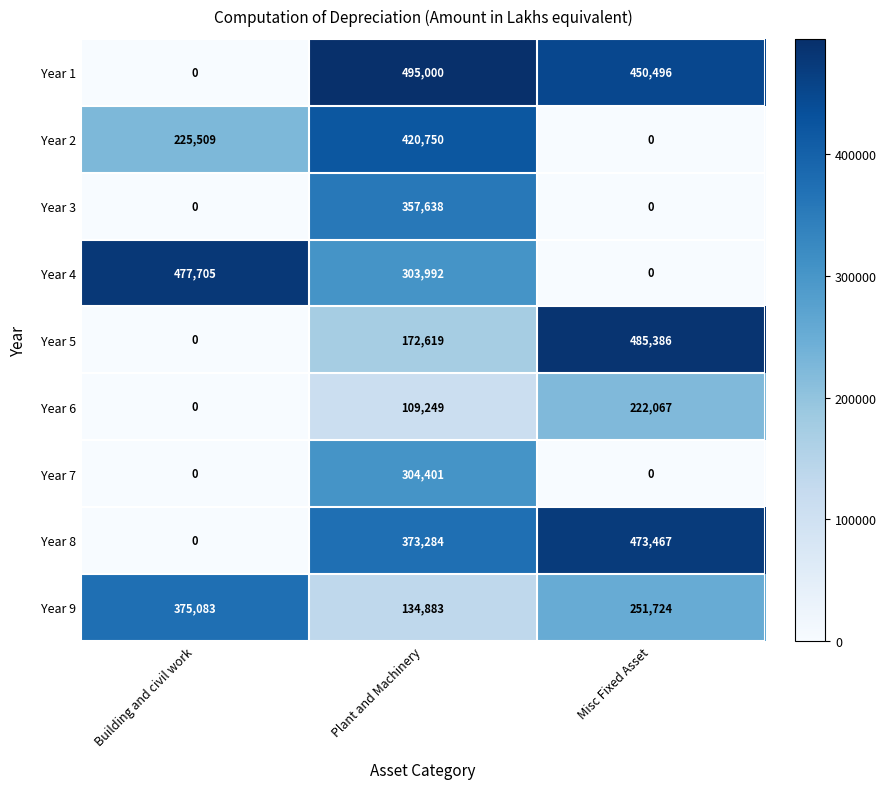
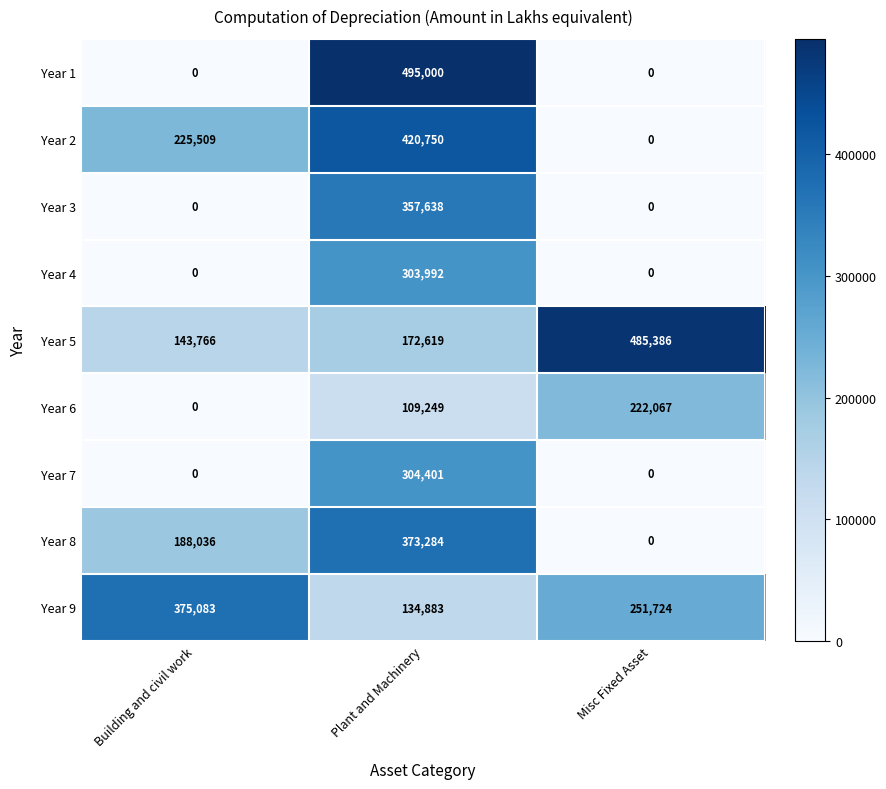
  {
    "Year 1": {
      "Building and civil work": "0",
      "Plant and Machinery": "495,000",
-     "Misc Fixed Asset": "450,496"
+     "Misc Fixed Asset": "0"
    },
    "Year 2": {
      "Building and civil work": "225,509",
      "Plant and Machinery": "420,750",
      "Misc Fixed Asset": "0"
    },
    "Year 3": {
      "Building and civil work": "0",
      "Plant and Machinery": "357,638",
      "Misc Fixed Asset": "0"
    },
    "Year 4": {
-     "Building and civil work": "477,705",
+     "Building and civil work": "0",
      "Plant and Machinery": "303,992",
      "Misc Fixed Asset": "0"
    },
    "Year 5": {
-     "Building and civil work": "0",
+     "Building and civil work": "143,766",
      "Plant and Machinery": "172,619",
      "Misc Fixed Asset": "485,386"
    },
    "Year 6": {
      "Building and civil work": "0",
      "Plant and Machinery": "109,249",
      "Misc Fixed Asset": "222,067"
    },
    "Year 7": {
      "Building and civil work": "0",
      "Plant and Machinery": "304,401",
      "Misc Fixed Asset": "0"
    },
    "Year 8": {
-     "Building and civil work": "0",
+     "Building and civil work": "188,036",
      "Plant and Machinery": "373,284",
-     "Misc Fixed Asset": "473,467"
+     "Misc Fixed Asset": "0"
    },
    "Year 9": {
      "Building and civil work": "375,083",
      "Plant and Machinery": "134,883",
      "Misc Fixed Asset": "251,724"
    }
  }
